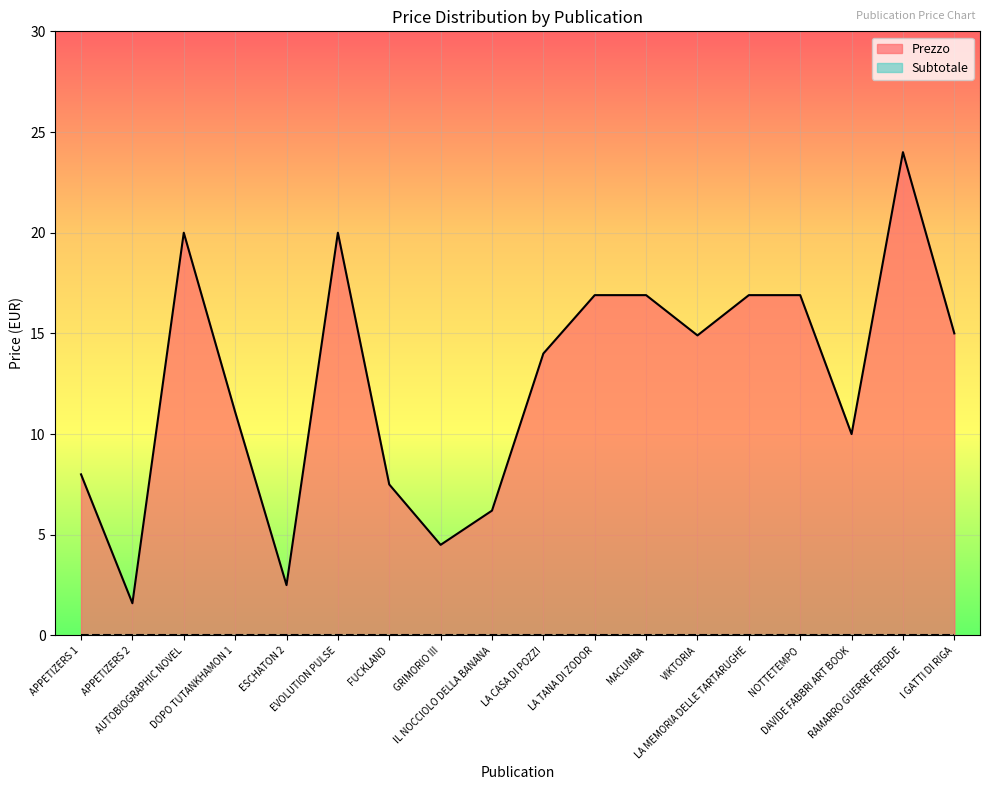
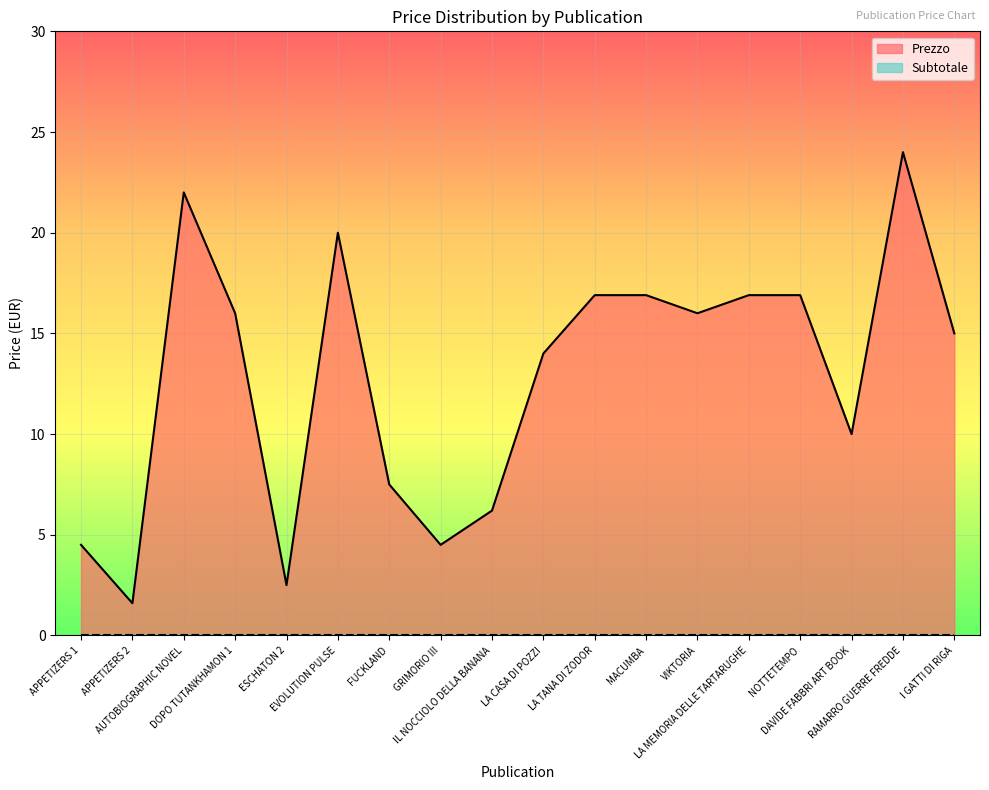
  {
    "Prezzo": {
-     "APPETIZERS 1": 8.0,
+     "APPETIZERS 1": 4.5,
      "APPETIZERS 2": 1.6,
-     "AUTOBIOGRAPHIC NOVEL": 20,
-     "DOPO TUTANKHAMON 1": 11.1,
+     "AUTOBIOGRAPHIC NOVEL": 22,
+     "DOPO TUTANKHAMON 1": 16.0,
      "ESCHATON 2": 2.5,
      "EVOLUTION PULSE": 20.0,
      "FUCKLAND": 7.5,
      "GRIMORIO III": 4.5,
      "IL NOCCIOLO DELLA BANANA": 6.2,
      "LA CASA DI POZZI": 14.0,
      "LA TANA DI ZODOR": 16.9,
      "MACUMBA": 16.9,
-     "VIKTORIA": 14.9,
+     "VIKTORIA": 16.0,
      "LA MEMORIA DELLE TARTARUGHE": 16.9,
      "NOTTETEMPO": 16.9,
      "DAVIDE FABBRI ART BOOK": 10.0,
      "RAMARRO GUERRE FREDDE": 24.0,
      "I GATTI DI RIGA": 15.0
    },
    "Subtotale": {
      "APPETIZERS 1": 0.0,
      "APPETIZERS 2": 0.0,
      "AUTOBIOGRAPHIC NOVEL": 0.0,
      "DOPO TUTANKHAMON 1": 0.0,
      "ESCHATON 2": 0.0,
      "EVOLUTION PULSE": 0.0,
      "FUCKLAND": 0.0,
      "GRIMORIO III": 0.0,
      "IL NOCCIOLO DELLA BANANA": 0.0,
      "LA CASA DI POZZI": 0.0,
      "LA TANA DI ZODOR": 0.0,
      "MACUMBA": 0.0,
      "VIKTORIA": 0.0,
      "LA MEMORIA DELLE TARTARUGHE": 0.0,
      "NOTTETEMPO": 0.0,
      "DAVIDE FABBRI ART BOOK": 0.0,
      "RAMARRO GUERRE FREDDE": 0.0,
      "I GATTI DI RIGA": 0.0
    }
  }
